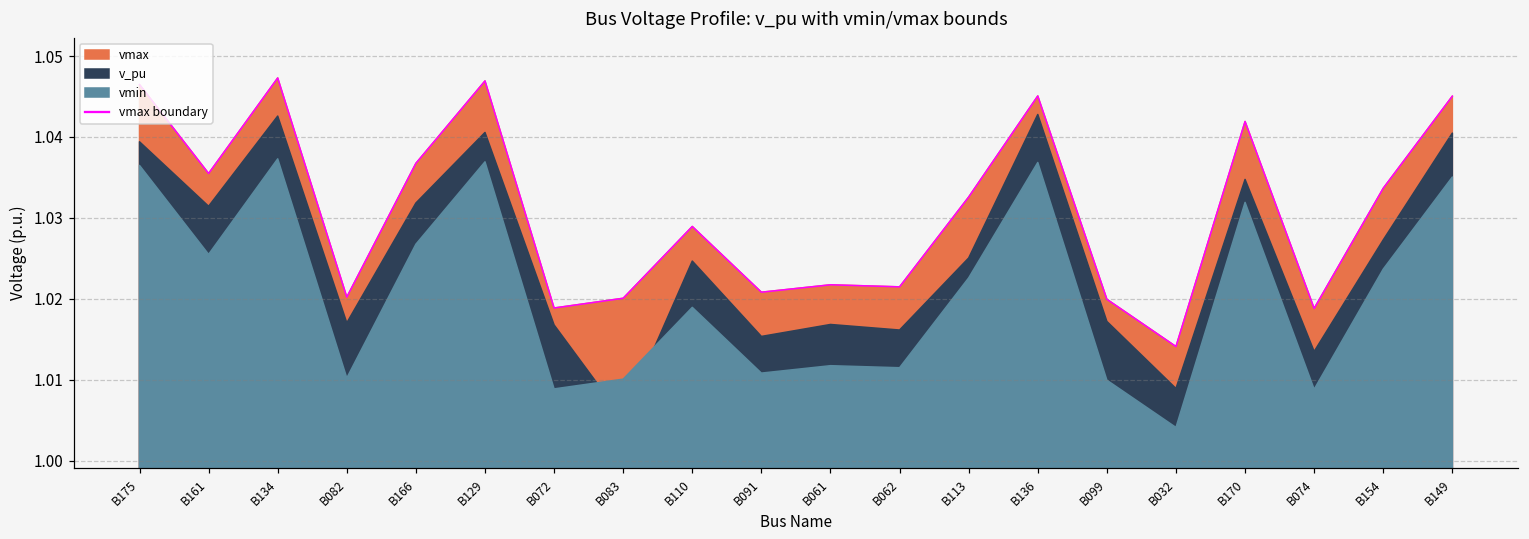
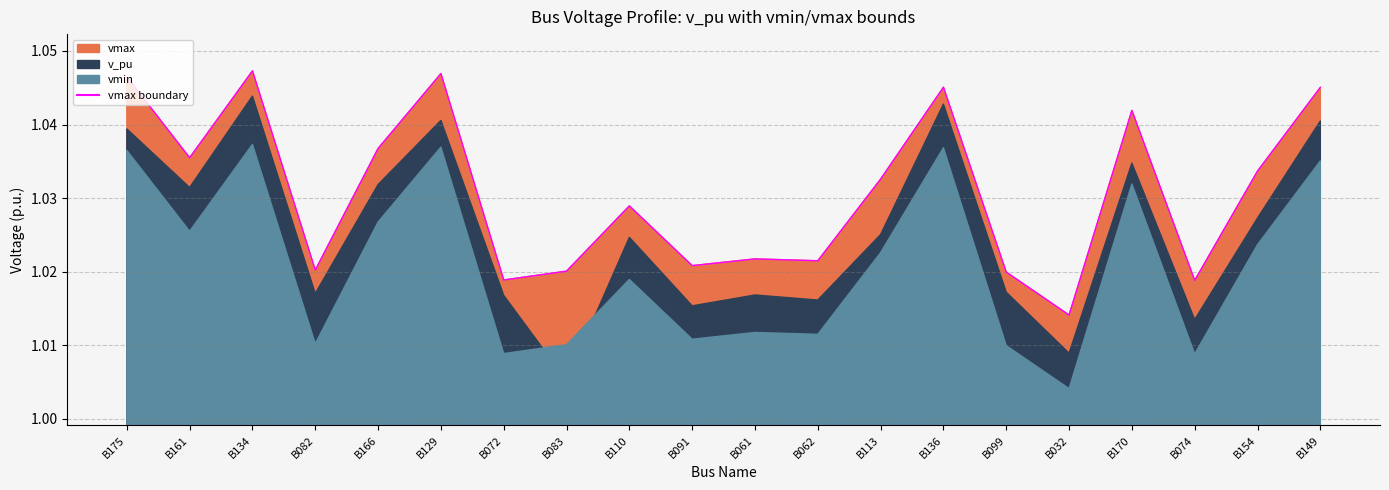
  {
    "vmax": {
      "B161": 1.035,
      "B134": 1.047,
      "B082": 1.020,
      "B166": 1.037,
      "B129": 1.047,
      "B072": 1.019,
      "B083": 1.020,
      "B110": 1.029,
      "B091": 1.021,
      "B061": 1.022,
      "B062": 1.021,
      "B113": 1.033,
      "B136": 1.045,
      "B099": 1.020,
      "B032": 1.014,
      "B170": 1.042,
      "B074": 1.019,
      "B154": 1.034,
      "B149": 1.045
    },
    "v_pu": {
      "B175": 1.039,
      "B161": 1.031,
-     "B134": 1.043,
+     "B134": 1.044,
      "B082": 1.017,
      "B166": 1.032,
      "B129": 1.041,
      "B072": 1.017,
      "B110": 1.025,
      "B091": 1.015,
      "B061": 1.017,
      "B062": 1.016,
      "B113": 1.025,
      "B136": 1.043,
      "B099": 1.017,
      "B032": 1.009,
      "B170": 1.035,
      "B074": 1.013,
      "B154": 1.027,
      "B149": 1.040
    },
    "vmin": {
      "B175": 1.036,
      "B161": 1.025,
      "B134": 1.037,
      "B082": 1.010,
      "B166": 1.027,
      "B129": 1.037,
      "B072": 1.009,
      "B083": 1.010,
      "B110": 1.019,
      "B091": 1.011,
      "B061": 1.012,
      "B062": 1.011,
      "B113": 1.023,
      "B136": 1.037,
      "B099": 1.010,
      "B032": 1.004,
      "B170": 1.032,
      "B074": 1.009,
      "B154": 1.024,
      "B149": 1.035
    }
  }
